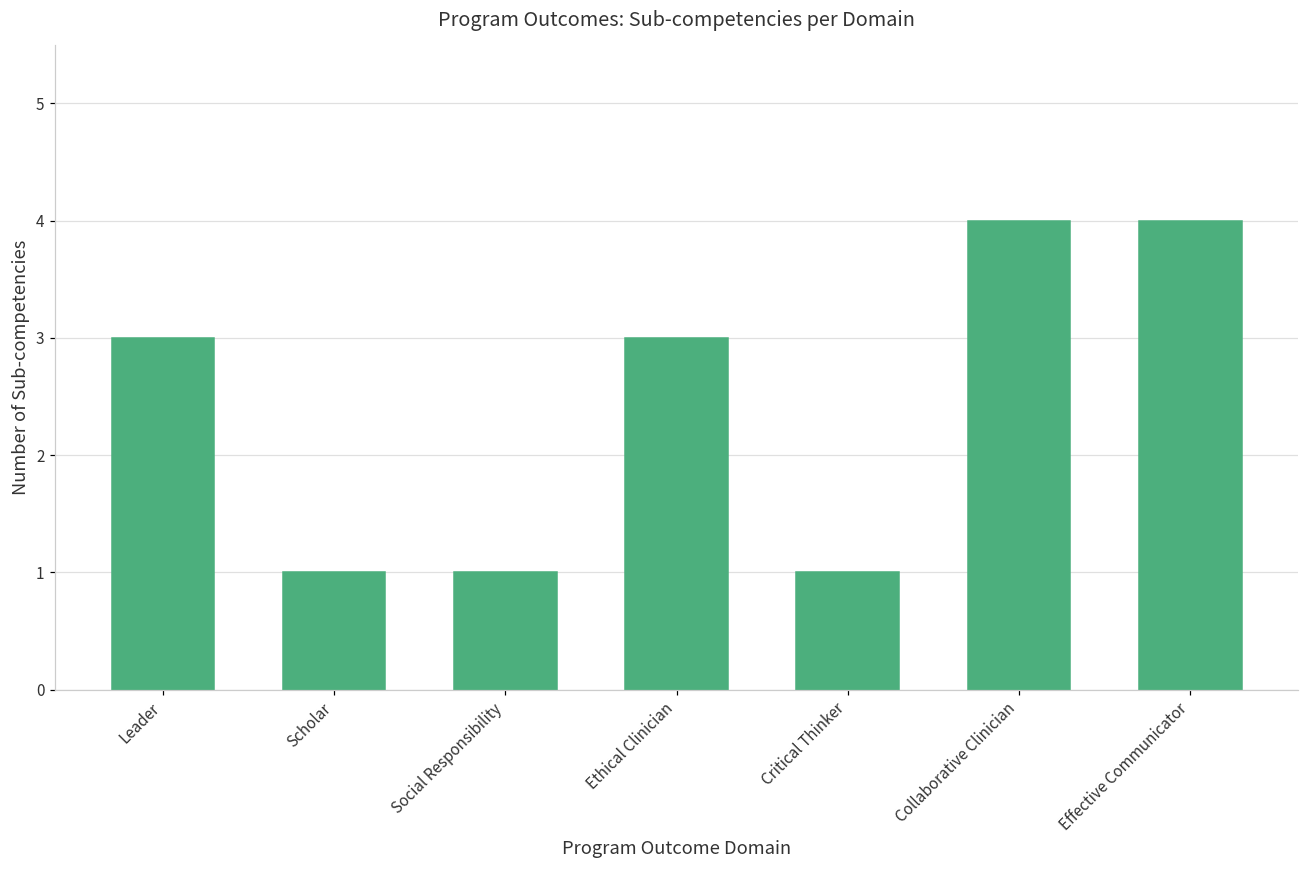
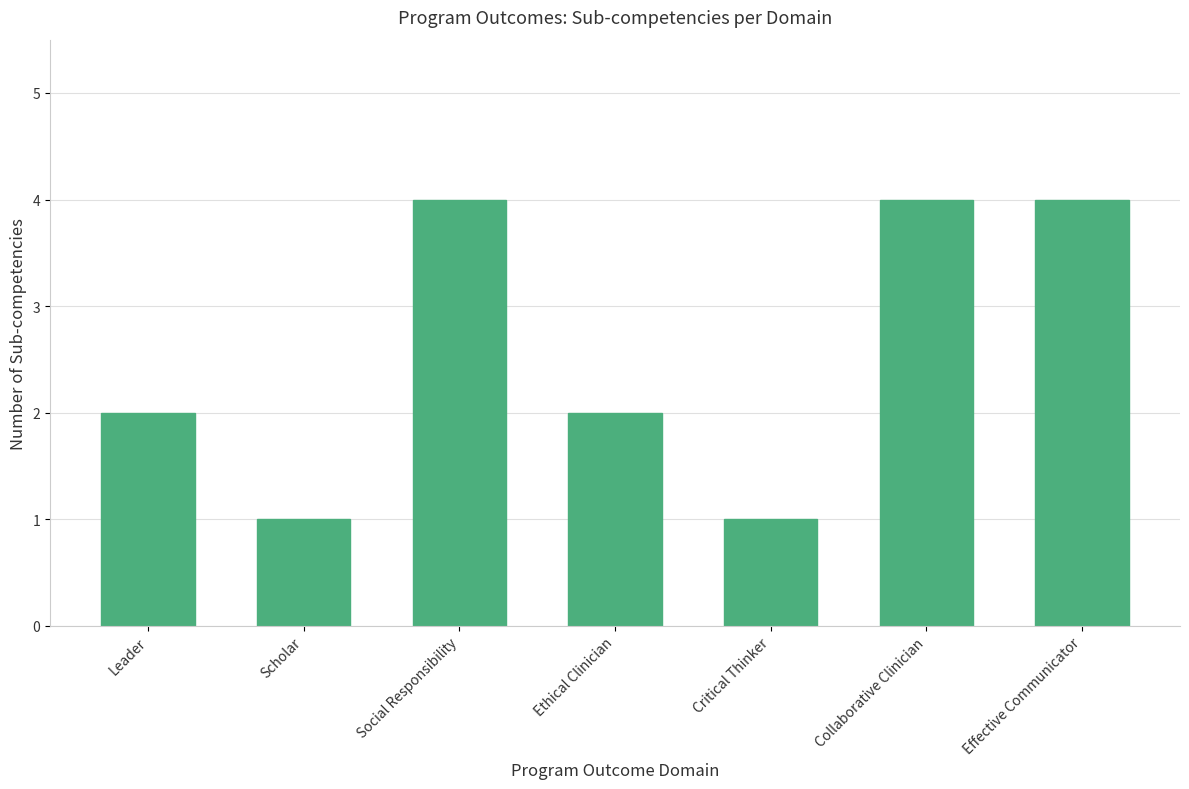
  {
-   "Leader": 3,
+   "Leader": 2,
    "Scholar": 1,
-   "Social Responsibility": 1,
-   "Ethical Clinician": 3,
+   "Social Responsibility": 4,
+   "Ethical Clinician": 2,
    "Critical Thinker": 1,
    "Collaborative Clinician": 4,
    "Effective Communicator": 4
  }
